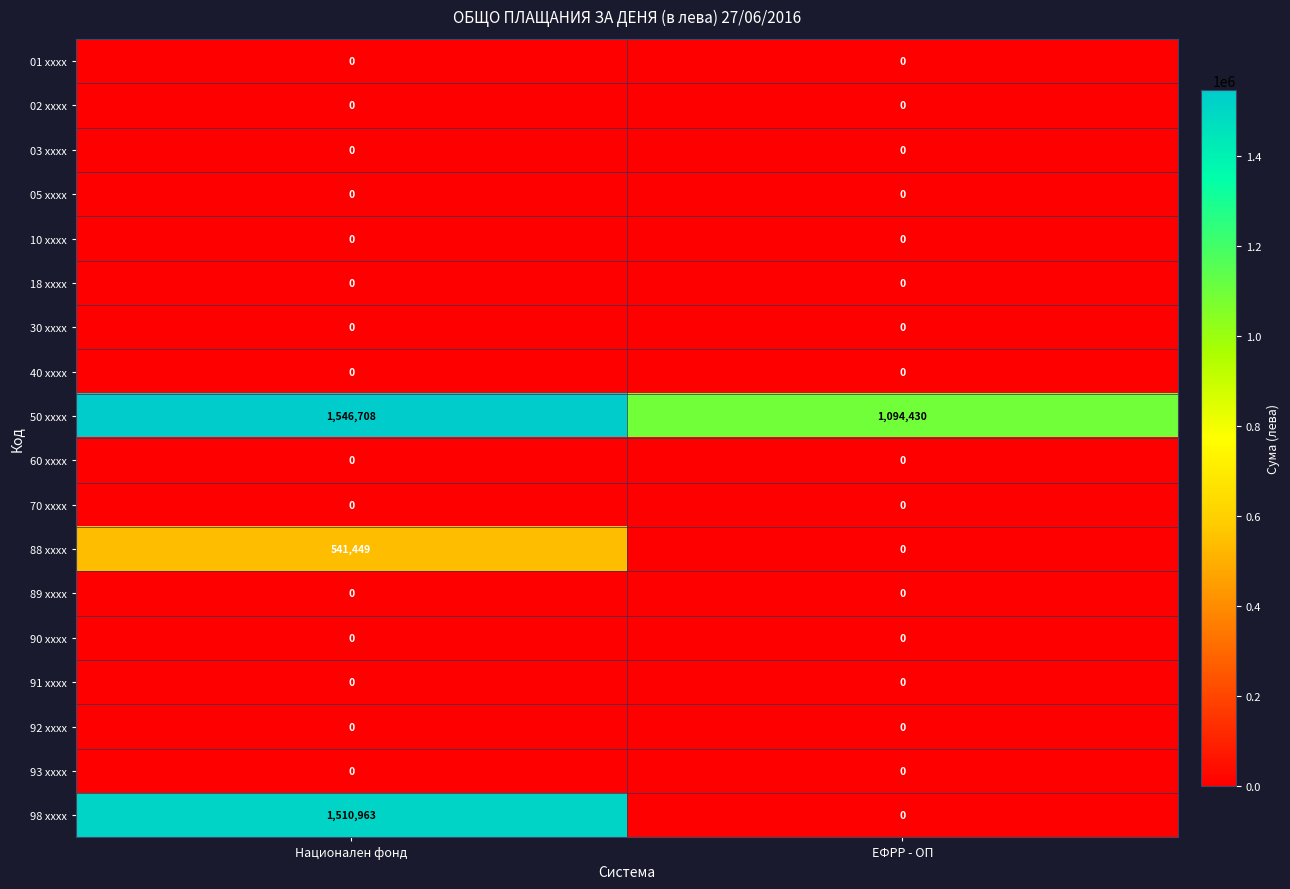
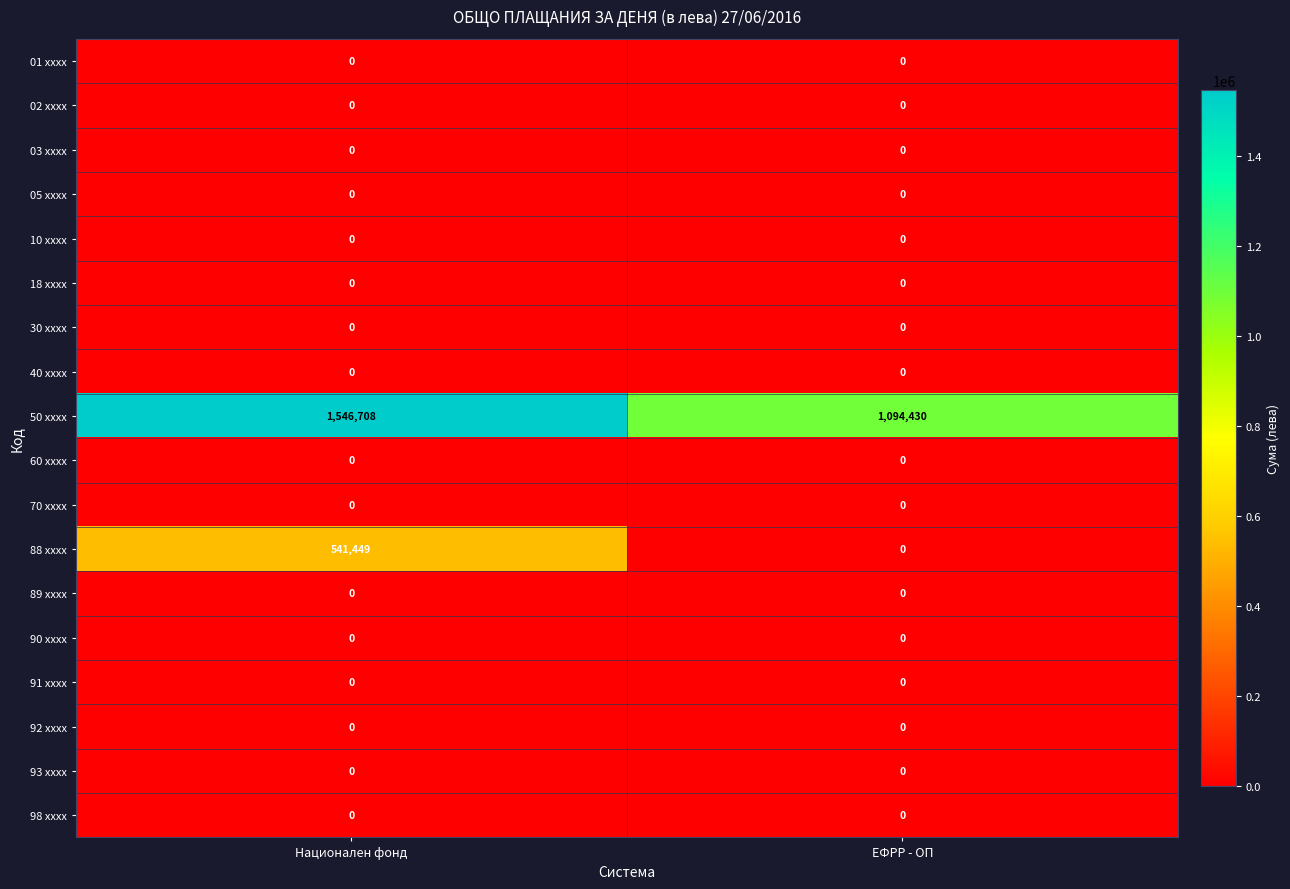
  {
    "01 xxxx": {
      "Национален фонд": "0",
      "ЕФРР - ОП": "0"
    },
    "02 xxxx": {
      "Национален фонд": "0",
      "ЕФРР - ОП": "0"
    },
    "03 xxxx": {
      "Национален фонд": "0",
      "ЕФРР - ОП": "0"
    },
    "05 xxxx": {
      "Национален фонд": "0",
      "ЕФРР - ОП": "0"
    },
    "10 xxxx": {
      "Национален фонд": "0",
      "ЕФРР - ОП": "0"
    },
    "18 xxxx": {
      "Национален фонд": "0",
      "ЕФРР - ОП": "0"
    },
    "30 xxxx": {
      "Национален фонд": "0",
      "ЕФРР - ОП": "0"
    },
    "40 xxxx": {
      "Национален фонд": "0",
      "ЕФРР - ОП": "0"
    },
    "50 xxxx": {
      "Национален фонд": "1,546,708",
      "ЕФРР - ОП": "1,094,430"
    },
    "60 xxxx": {
      "Национален фонд": "0",
      "ЕФРР - ОП": "0"
    },
    "70 xxxx": {
      "Национален фонд": "0",
      "ЕФРР - ОП": "0"
    },
    "88 xxxx": {
      "Национален фонд": "541,449",
      "ЕФРР - ОП": "0"
    },
    "89 xxxx": {
      "Национален фонд": "0",
      "ЕФРР - ОП": "0"
    },
    "90 xxxx": {
      "Национален фонд": "0",
      "ЕФРР - ОП": "0"
    },
    "91 xxxx": {
      "Национален фонд": "0",
      "ЕФРР - ОП": "0"
    },
    "92 xxxx": {
      "Национален фонд": "0",
      "ЕФРР - ОП": "0"
    },
    "93 xxxx": {
      "Национален фонд": "0",
      "ЕФРР - ОП": "0"
    },
    "98 xxxx": {
-     "Национален фонд": "1,510,963",
+     "Национален фонд": "0",
      "ЕФРР - ОП": "0"
    }
  }
